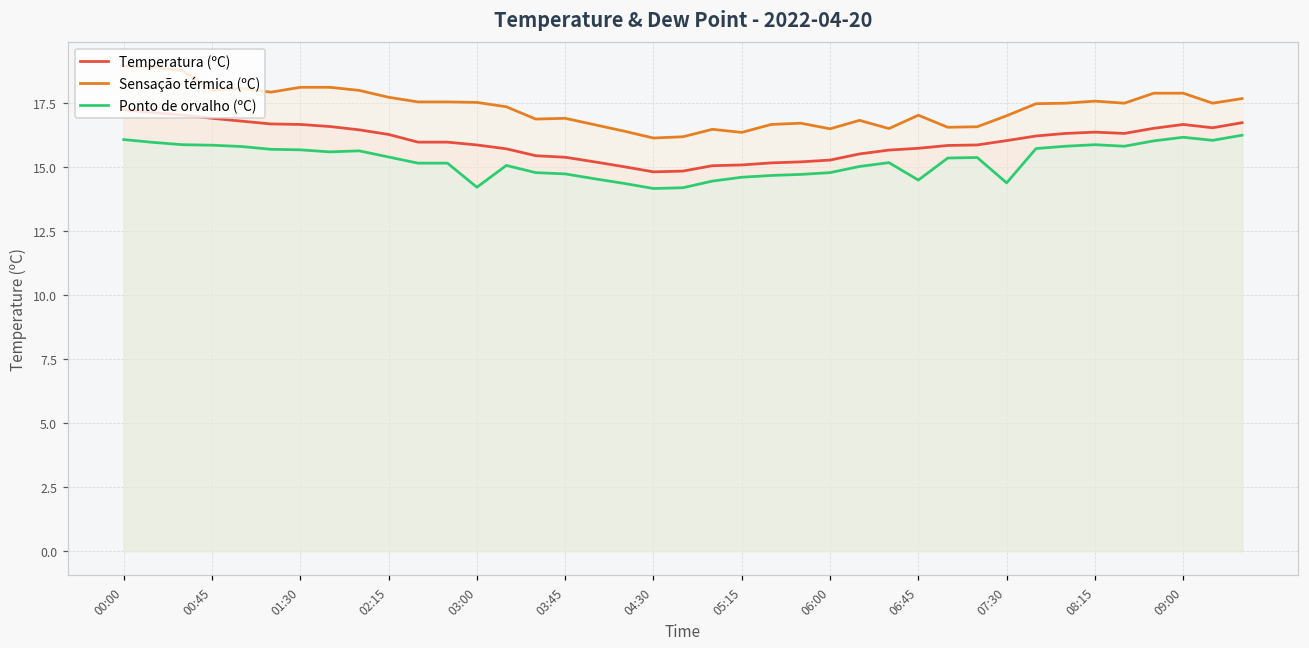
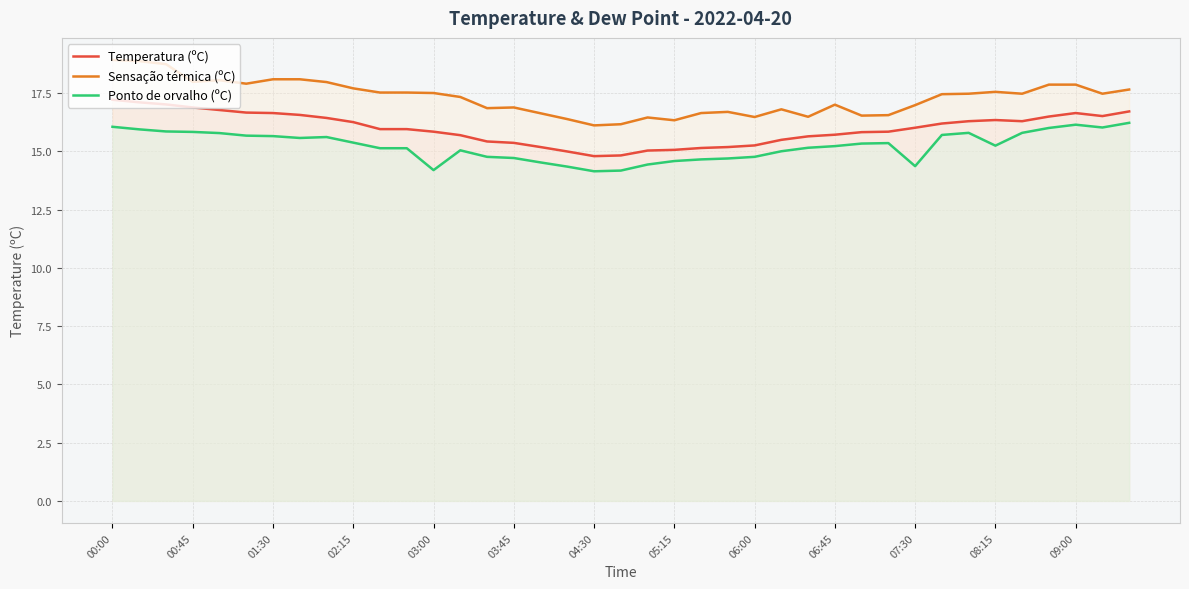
  {
    "Ponto de orvalho (ºC)": {
      "00:00": 16.1,
      "00:45": 15.8,
      "01:30": 15.7,
      "02:15": 15.4,
      "03:00": 14.2,
      "03:45": 14.7,
      "04:30": 14.2,
      "05:15": 14.6,
      "06:00": 14.8,
-     "06:45": 14.5,
+     "06:45": 15.2,
      "07:30": 14.4,
-     "08:15": 15.9,
+     "08:15": 15.3,
      "09:00": 16.2
    }
  }
